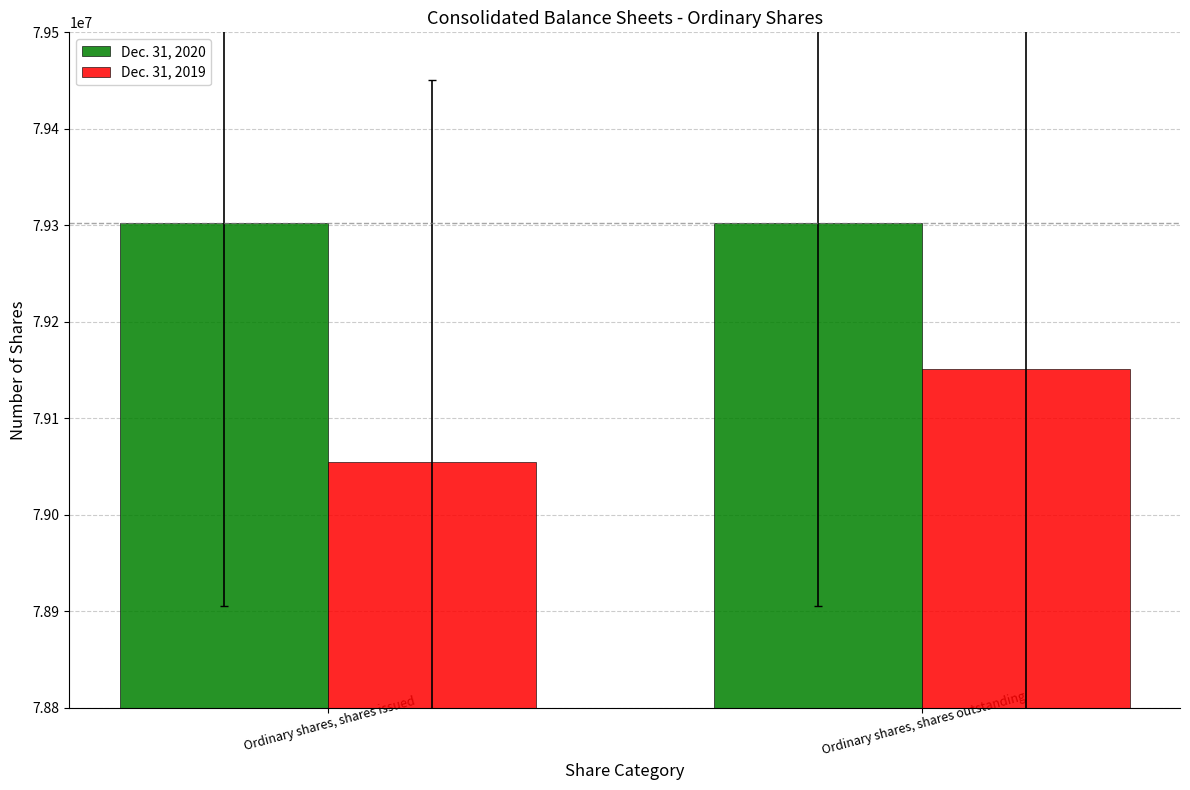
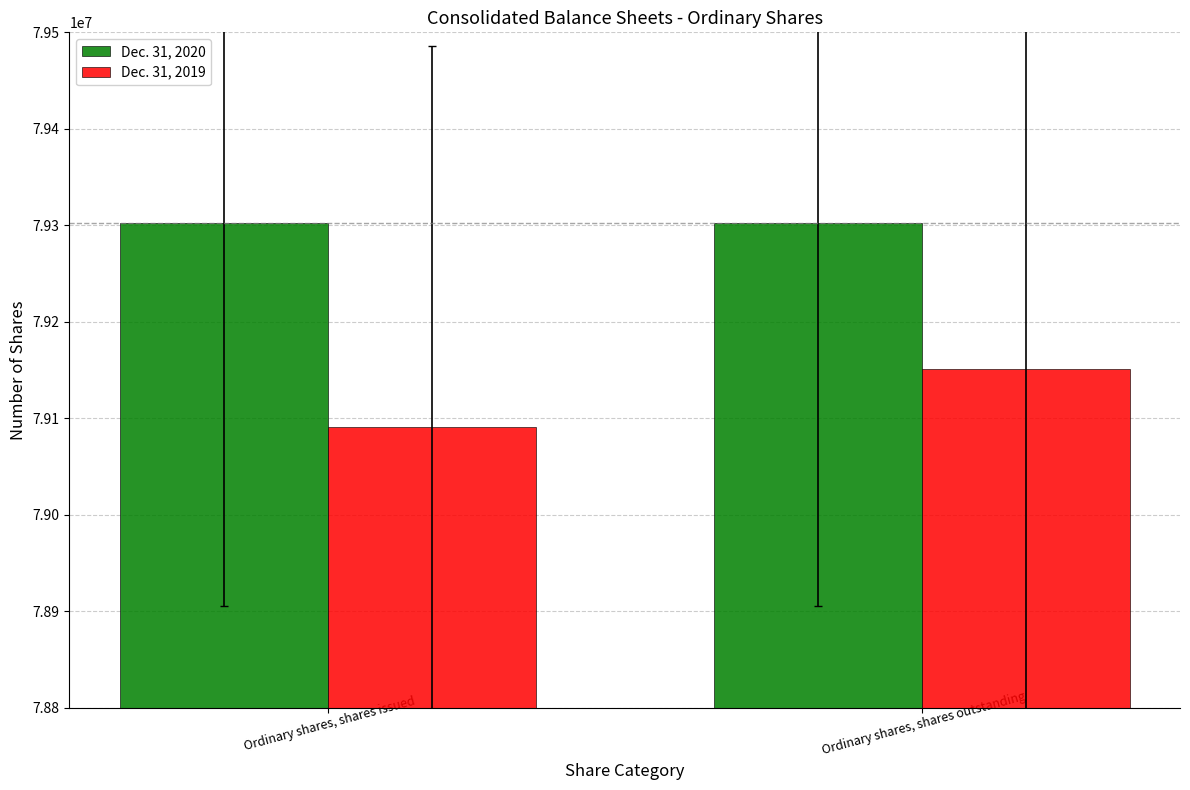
  {
    "Dec. 31, 2020": {
      "Ordinary shares, shares issued": 79300000,
      "Ordinary shares, shares outstanding": 79300000
    },
    "Dec. 31, 2019": {
-     "Ordinary shares, shares issued": 79060000,
+     "Ordinary shares, shares issued": 79090000,
      "Ordinary shares, shares outstanding": 79150000
    }
  }
